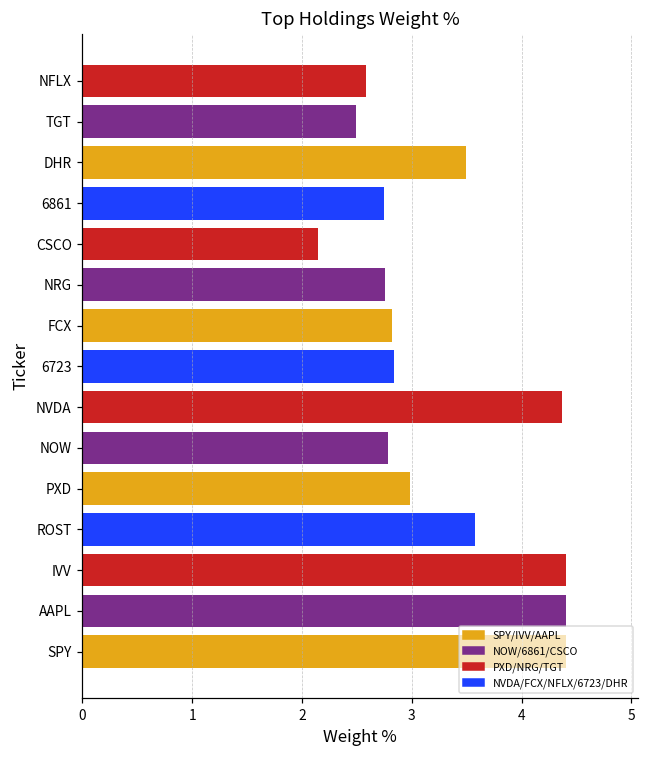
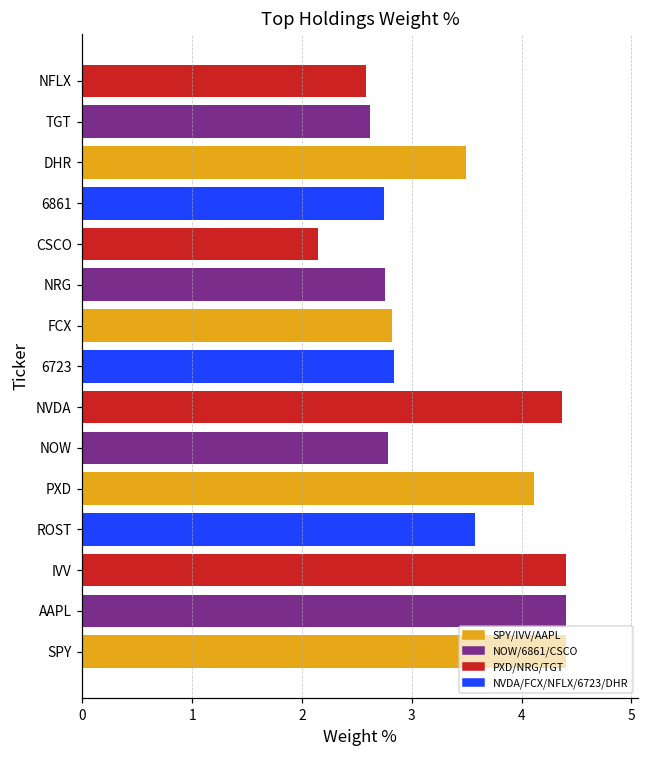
  {
    "NFLX": 2.6,
-   "TGT": 2.5,
+   "TGT": 2.6,
    "DHR": 3.5,
    "6861": 2.8,
    "CSCO": 2.2,
    "NRG": 2.8,
    "FCX": 2.8,
    "6723": 2.8,
    "NVDA": 4.4,
    "NOW": 2.8,
-   "PXD": 3.0,
+   "PXD": 4.1,
    "ROST": 3.6,
    "IVV": 4.4,
    "AAPL": 4.4
  }
